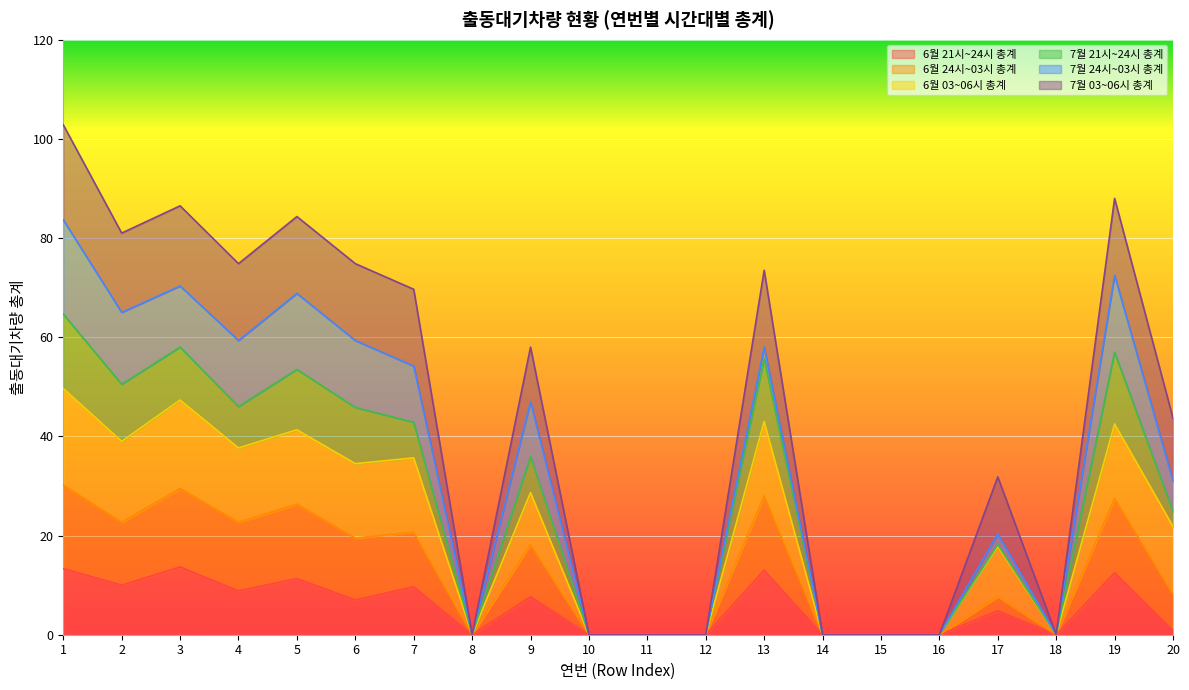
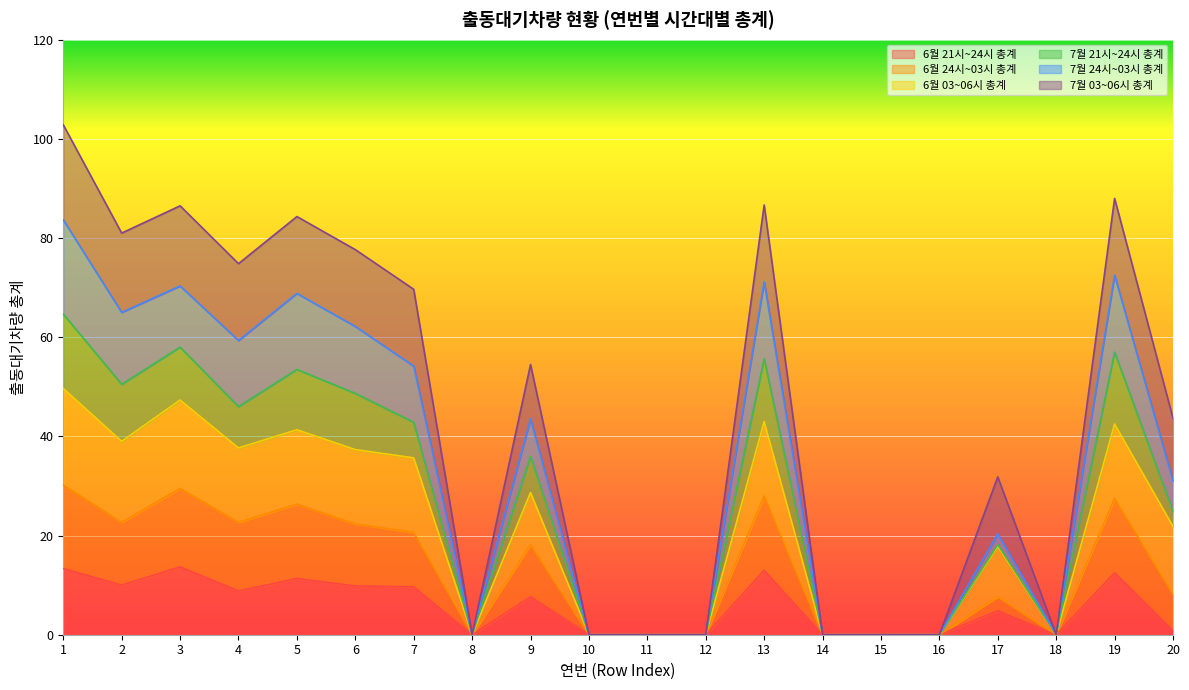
  {
    "6월 21시~24시 총계": {
      "1": 13,
      "2": 10,
      "3": 14,
      "4": 9,
      "5": 11,
-     "6": 7,
+     "6": 10,
      "7": 10,
      "9": 8,
      "13": 13,
      "17": 5,
      "19": 13,
      "20": 1
    },
    "7월 21시~24시 총계": {
      "1": 15,
      "2": 12,
      "3": 11,
      "4": 8,
      "5": 12,
      "6": 11,
      "7": 7,
      "9": 7,
      "13": 13,
      "19": 15,
      "20": 3
    },
    "7월 24시~03시 총계": {
      "1": 19,
      "2": 15,
      "3": 12,
      "4": 13,
      "5": 15,
      "6": 14,
      "7": 11,
-     "9": 11,
-     "13": 2,
+     "9": 8,
+     "13": 15,
      "17": 2,
      "19": 16,
      "20": 6
    },
    "7월 03~06시 총계": {
      "1": 19,
      "2": 16,
      "3": 16,
      "4": 16,
      "5": 16,
      "6": 16,
      "7": 15,
      "9": 11,
      "13": 16,
      "17": 12,
      "19": 16,
      "20": 13
    }
  }
